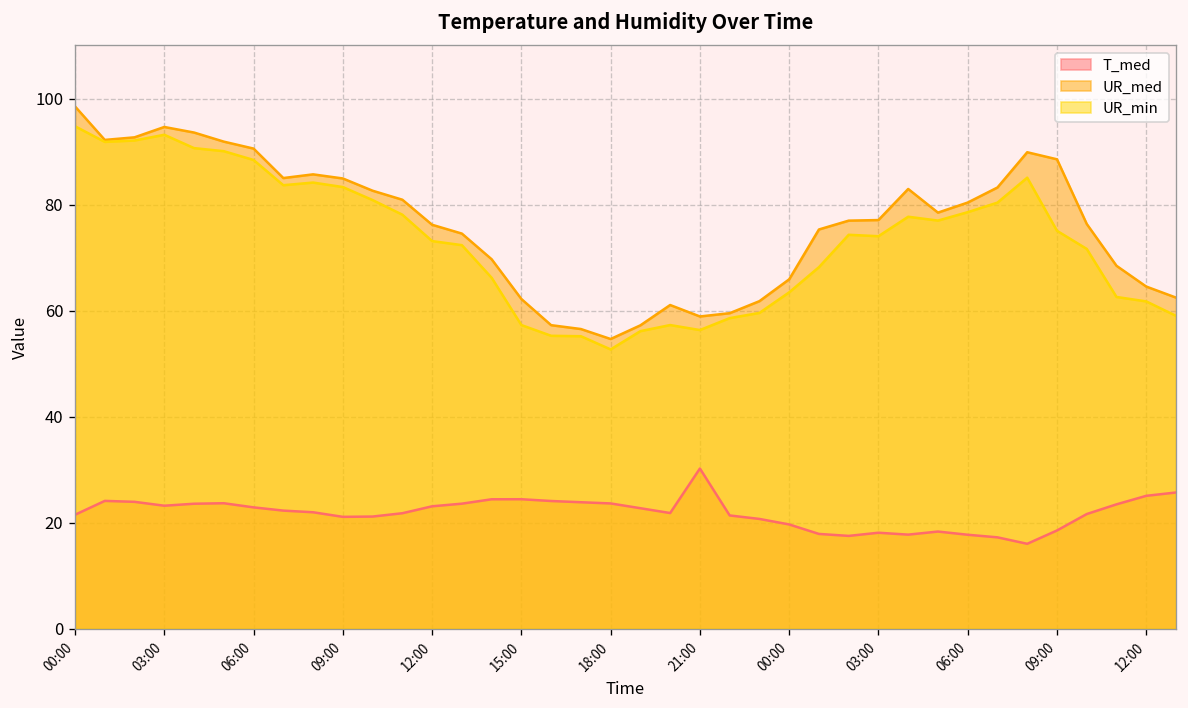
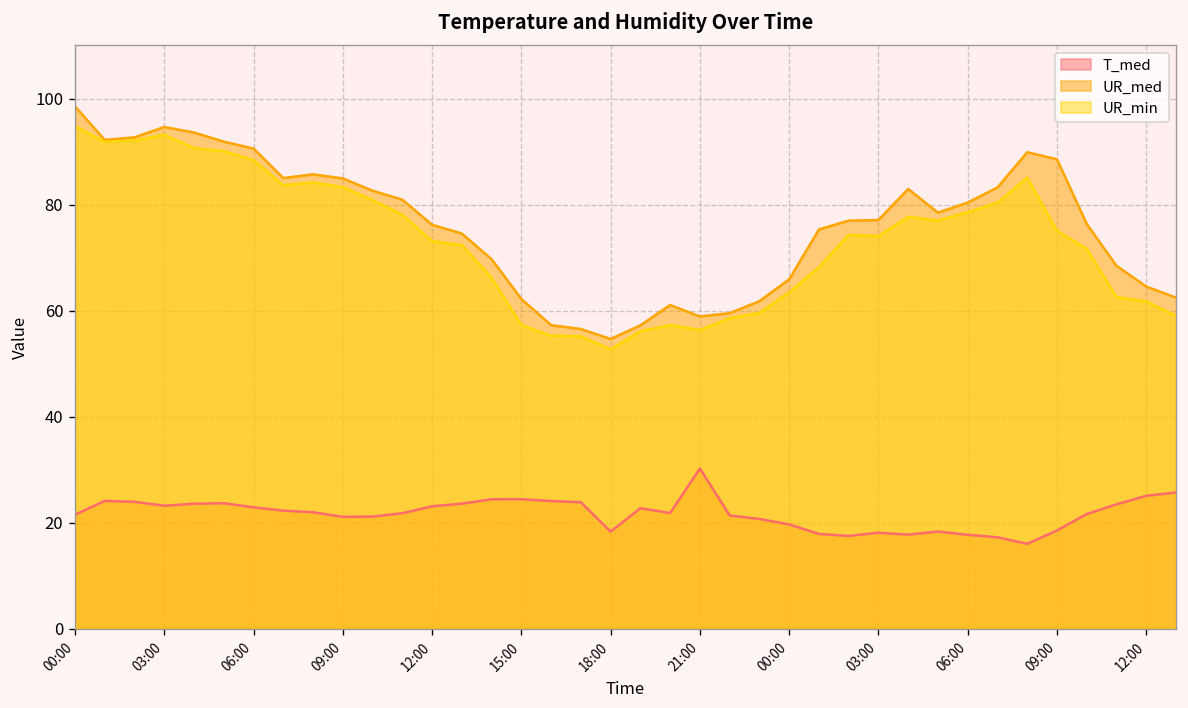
  {
    "T_med": {
      "15:00": 24,
-     "18:00": 24,
+     "18:00": 18,
      "21:00": 30
    }
  }
